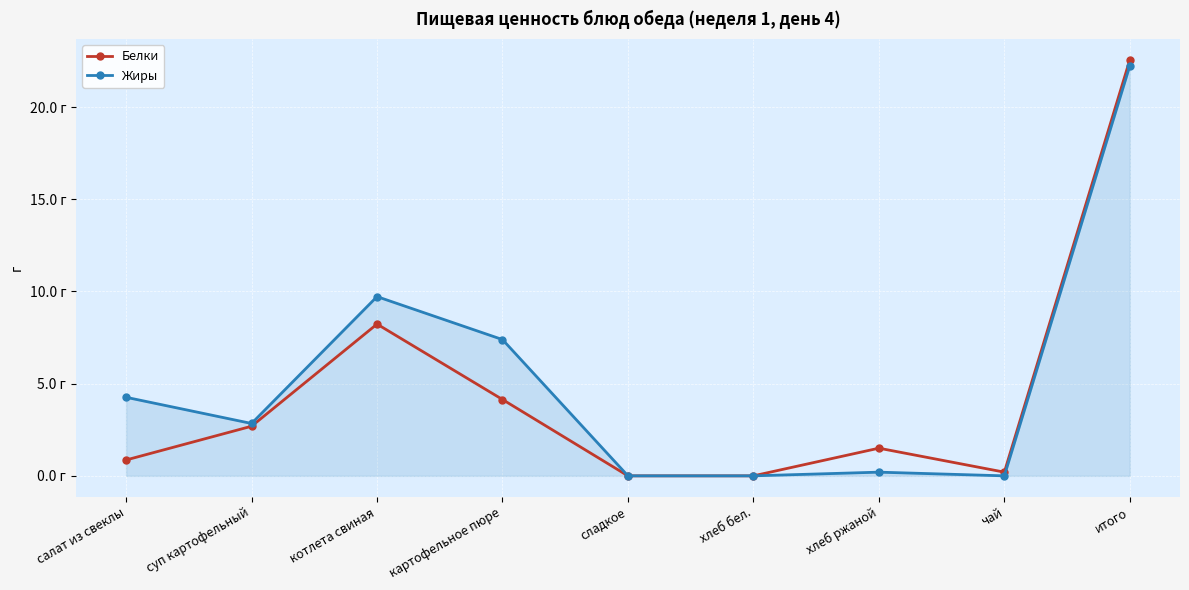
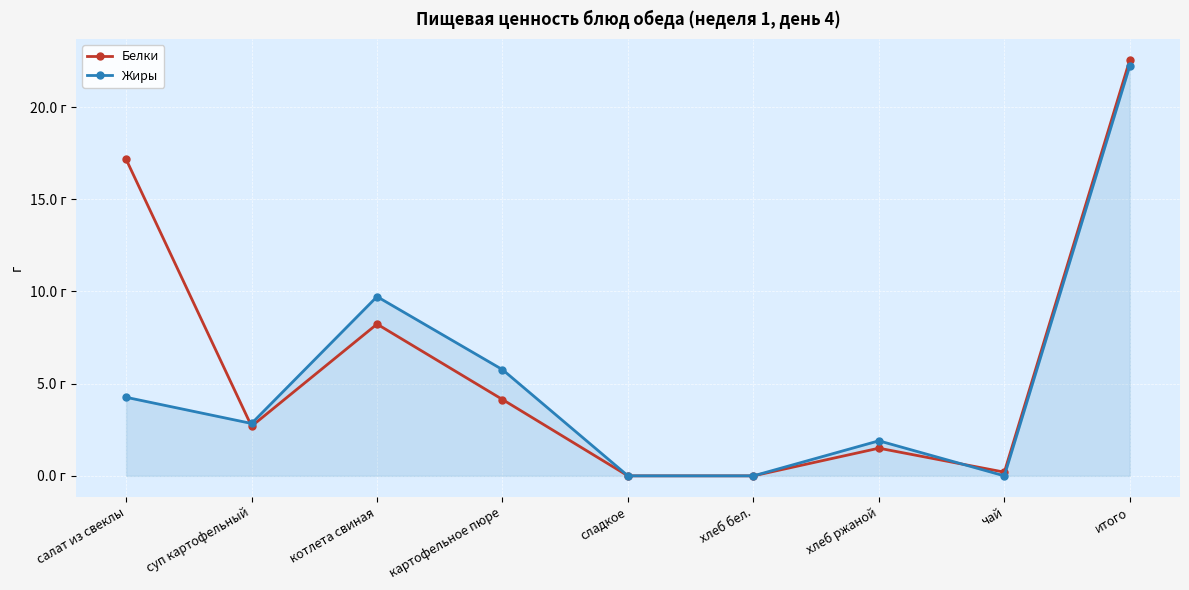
  {
    "Белки": {
-     "салат из свеклы": "0.9 г",
+     "салат из свеклы": "17.2 г",
      "суп картофельный": "2.7 г",
      "котлета свиная": "8.2 г",
      "картофельное пюре": "4.1 г",
      "хлеб ржаной": "1.5 г",
      "чай": "0.2 г",
      "итого": "22.6 г"
    },
    "Жиры": {
      "салат из свеклы": "4.3 г",
      "суп картофельный": "2.8 г",
      "котлета свиная": "9.7 г",
-     "картофельное пюре": "7.4 г",
-     "хлеб ржаной": "0.2 г",
+     "картофельное пюре": "5.8 г",
+     "хлеб ржаной": "1.9 г",
      "чай": "0.0 г",
      "итого": "22.2 г"
    }
  }
